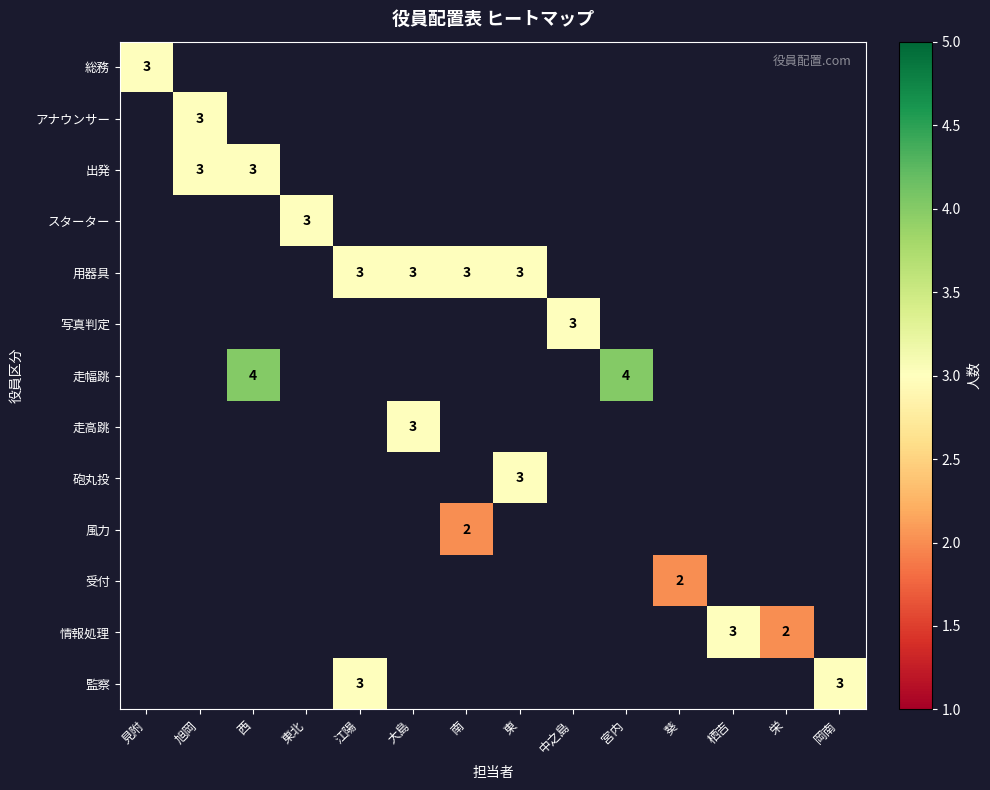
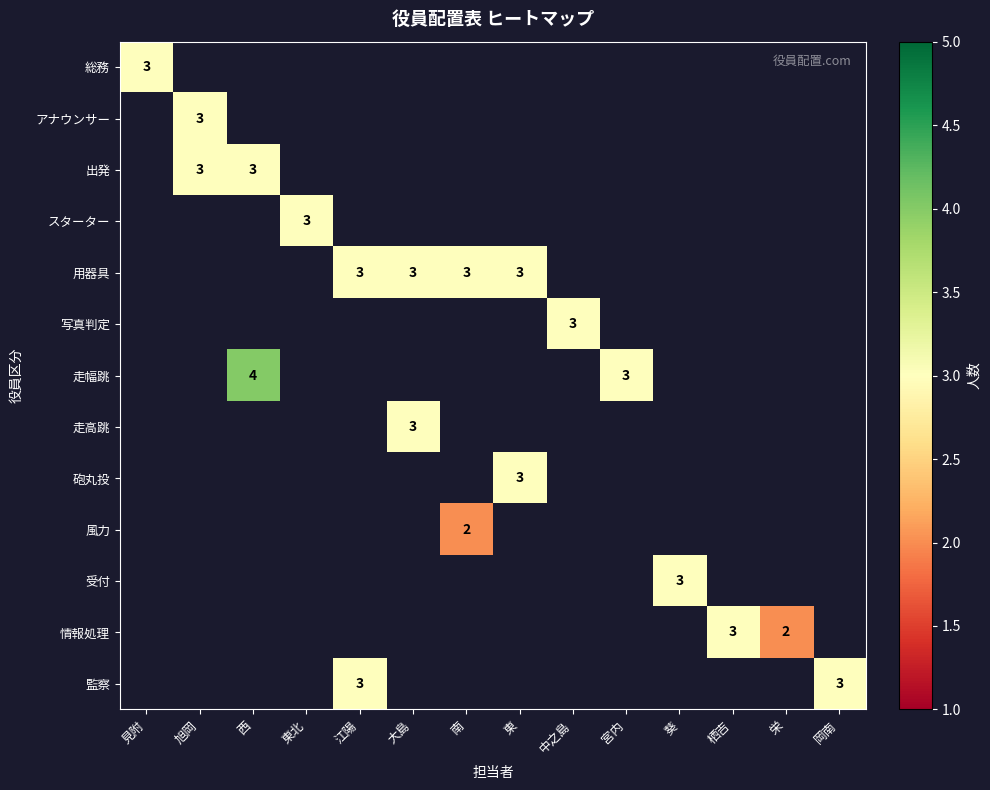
  {
    "総務": {
      "見附": 3
    },
    "アナウンサー": {
      "旭岡": 3
    },
    "出発": {
      "旭岡": 3,
      "西": 3
    },
    "スターター": {
      "東北": 3
    },
    "用器具": {
      "江陽": 3,
      "大島": 3,
      "南": 3,
      "東": 3
    },
    "写真判定": {
      "中之島": 3
    },
    "走幅跳": {
      "西": 4,
-     "宮内": 4
+     "宮内": 3
    },
    "走高跳": {
      "大島": 3
    },
    "砲丸投": {
      "東": 3
    },
    "風力": {
      "南": 2
    },
    "受付": {
-     "葵": 2
+     "葵": 3
    },
    "情報処理": {
      "栖吉": 3,
      "栄": 2
    },
    "監察": {
      "江陽": 3,
      "岡南": 3
    }
  }
